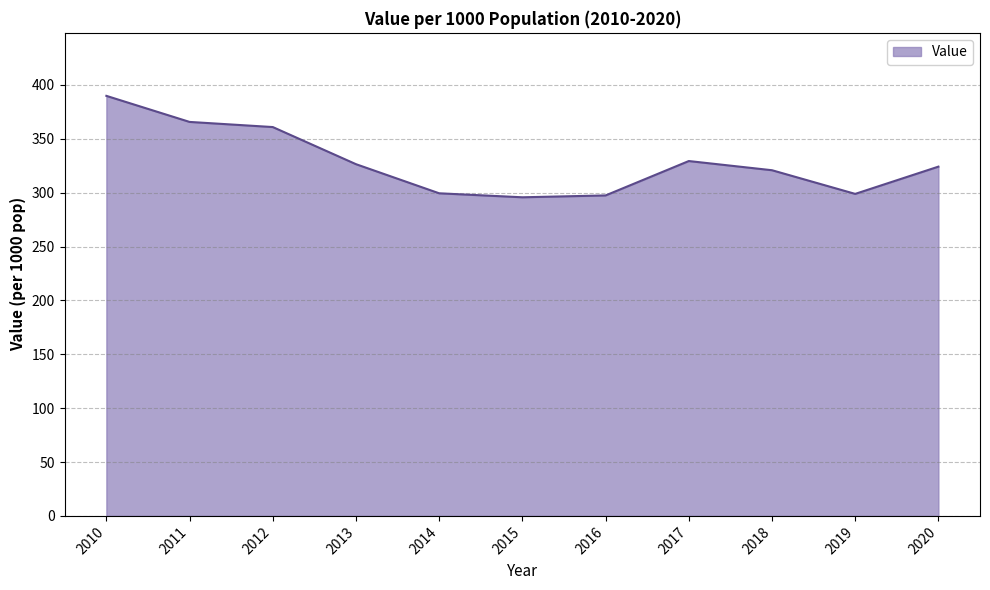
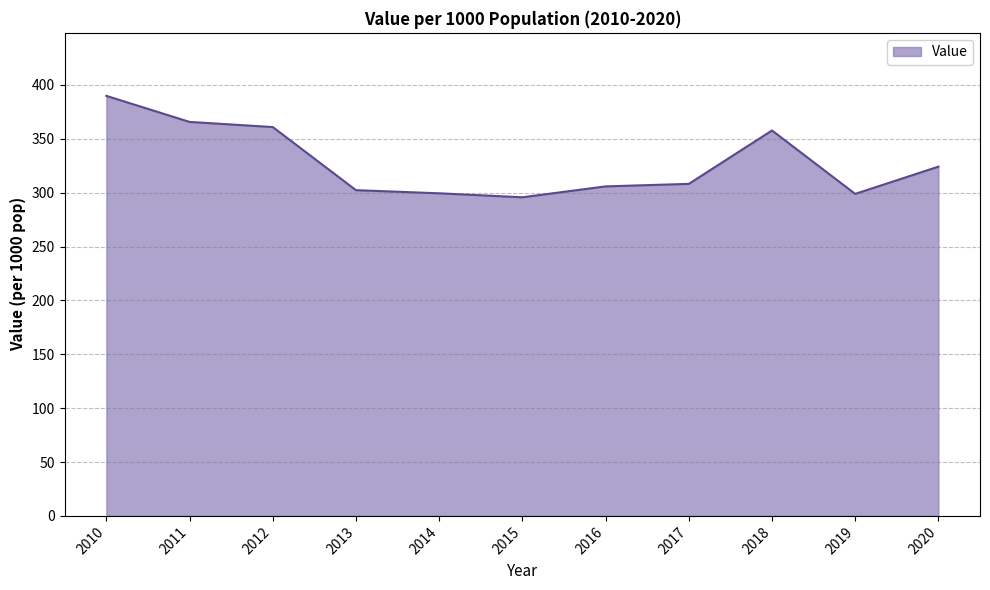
  {
    "2010": 390,
    "2011": 366,
    "2012": 361,
-   "2013": 326,
+   "2013": 302,
    "2014": 299,
    "2015": 296,
-   "2016": 297,
-   "2017": 329,
-   "2018": 321,
+   "2016": 306,
+   "2017": 308,
+   "2018": 358,
    "2019": 299,
    "2020": 324
  }
